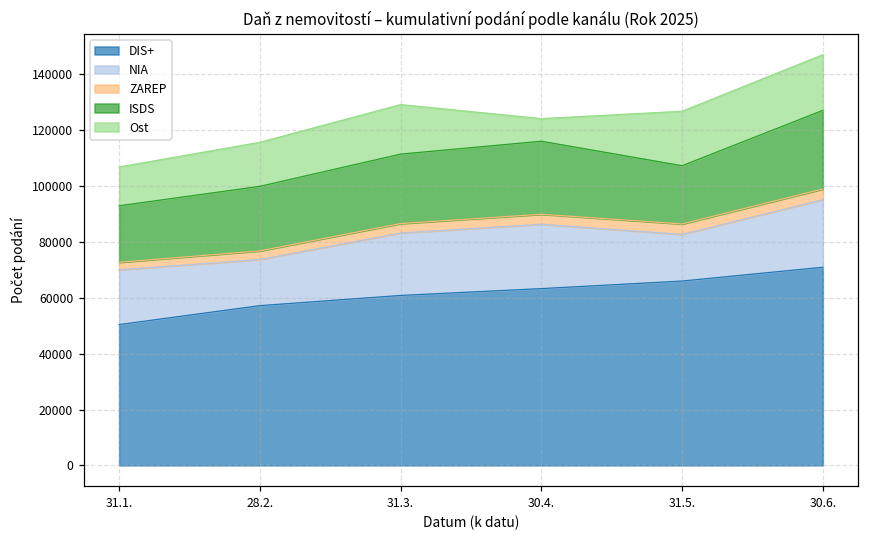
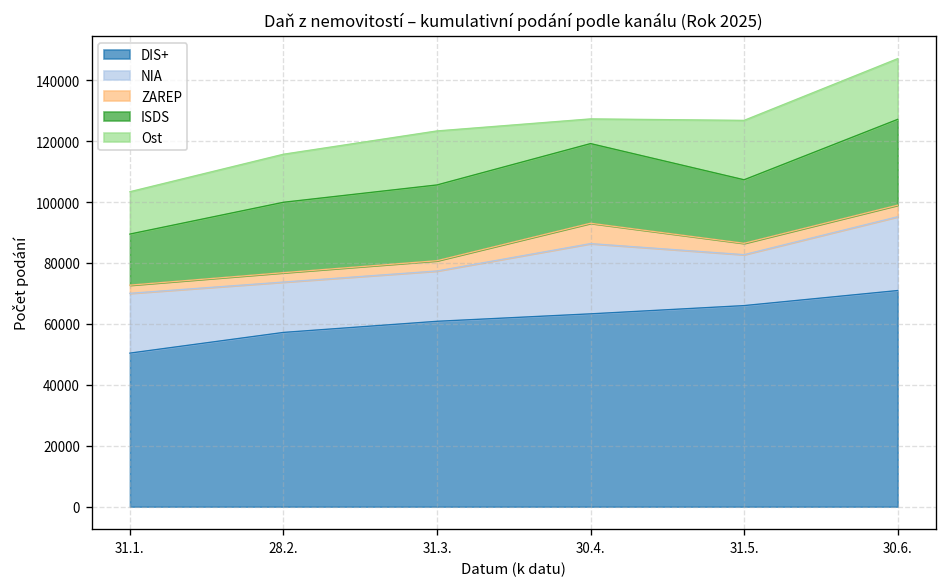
  {
    "DIS+": {
      "31.1.": 50000,
      "28.2.": 57000,
      "31.3.": 61000,
      "30.4.": 63000,
      "31.5.": 66000,
      "30.6.": 71000
    },
    "NIA": {
      "31.1.": 20000,
      "28.2.": 17000,
-     "31.3.": 22000,
+     "31.3.": 17000,
      "30.4.": 23000,
      "31.5.": 17000,
      "30.6.": 24000
    },
    "ZAREP": {
      "31.1.": 3000,
      "28.2.": 3000,
      "31.3.": 3000,
-     "30.4.": 4000,
+     "30.4.": 7000,
      "31.5.": 4000,
      "30.6.": 4000
    },
    "ISDS": {
-     "31.1.": 20000,
+     "31.1.": 17000,
      "28.2.": 23000,
      "31.3.": 25000,
      "30.4.": 26000,
      "31.5.": 21000,
      "30.6.": 28000
    },
    "Ost": {
      "31.1.": 14000,
      "28.2.": 16000,
      "31.3.": 18000,
      "30.4.": 8000,
      "31.5.": 19000,
      "30.6.": 20000
    }
  }
